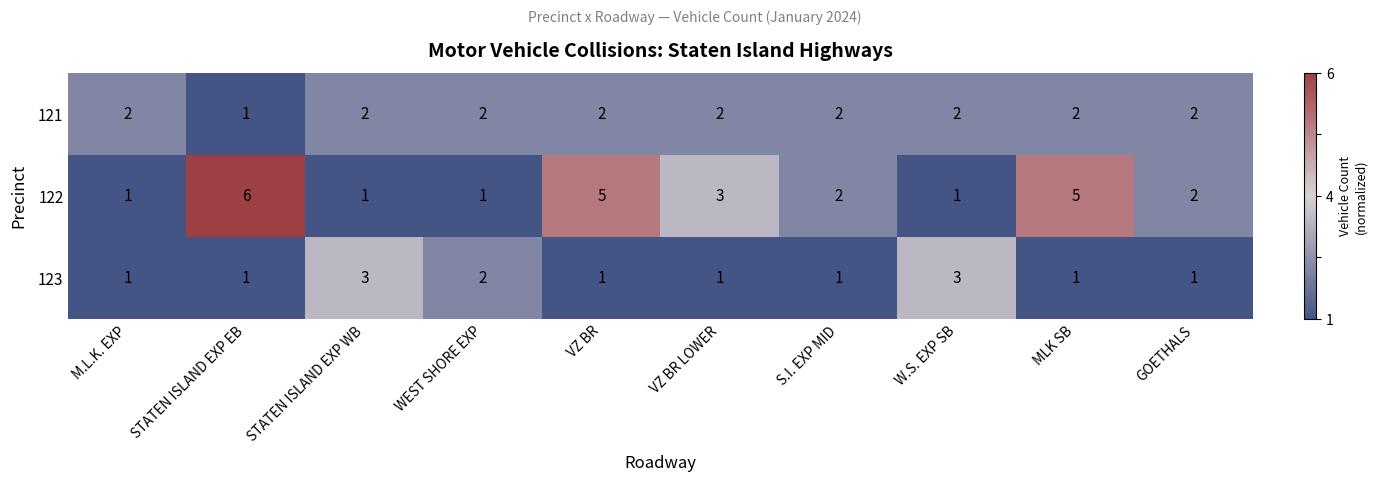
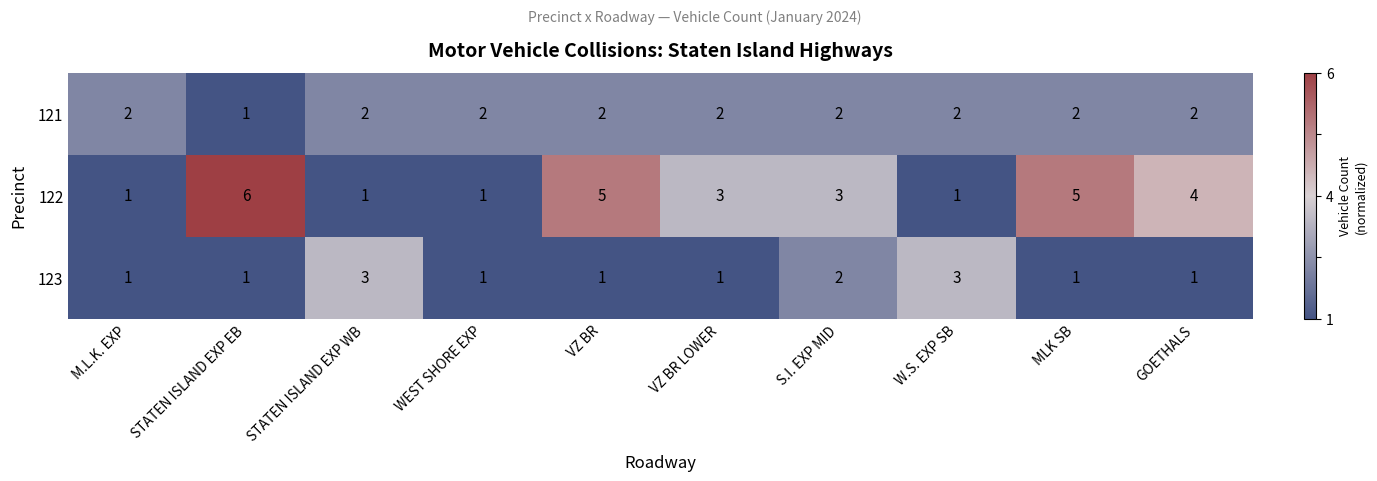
  {
    "121": {
      "M.L.K. EXP": 2,
      "STATEN ISLAND EXP EB": 1,
      "STATEN ISLAND EXP WB": 2,
      "WEST SHORE EXP": 2,
      "VZ BR": 2,
      "VZ BR LOWER": 2,
      "S.I. EXP MID": 2,
      "W.S. EXP SB": 2,
      "MLK SB": 2,
      "GOETHALS": 2
    },
    "122": {
      "M.L.K. EXP": 1,
      "STATEN ISLAND EXP EB": 6,
      "STATEN ISLAND EXP WB": 1,
      "WEST SHORE EXP": 1,
      "VZ BR": 5,
      "VZ BR LOWER": 3,
-     "S.I. EXP MID": 2,
+     "S.I. EXP MID": 3,
      "W.S. EXP SB": 1,
      "MLK SB": 5,
-     "GOETHALS": 2
+     "GOETHALS": 4
    },
    "123": {
      "M.L.K. EXP": 1,
      "STATEN ISLAND EXP EB": 1,
      "STATEN ISLAND EXP WB": 3,
-     "WEST SHORE EXP": 2,
+     "WEST SHORE EXP": 1,
      "VZ BR": 1,
      "VZ BR LOWER": 1,
-     "S.I. EXP MID": 1,
+     "S.I. EXP MID": 2,
      "W.S. EXP SB": 3,
      "MLK SB": 1,
      "GOETHALS": 1
    }
  }
